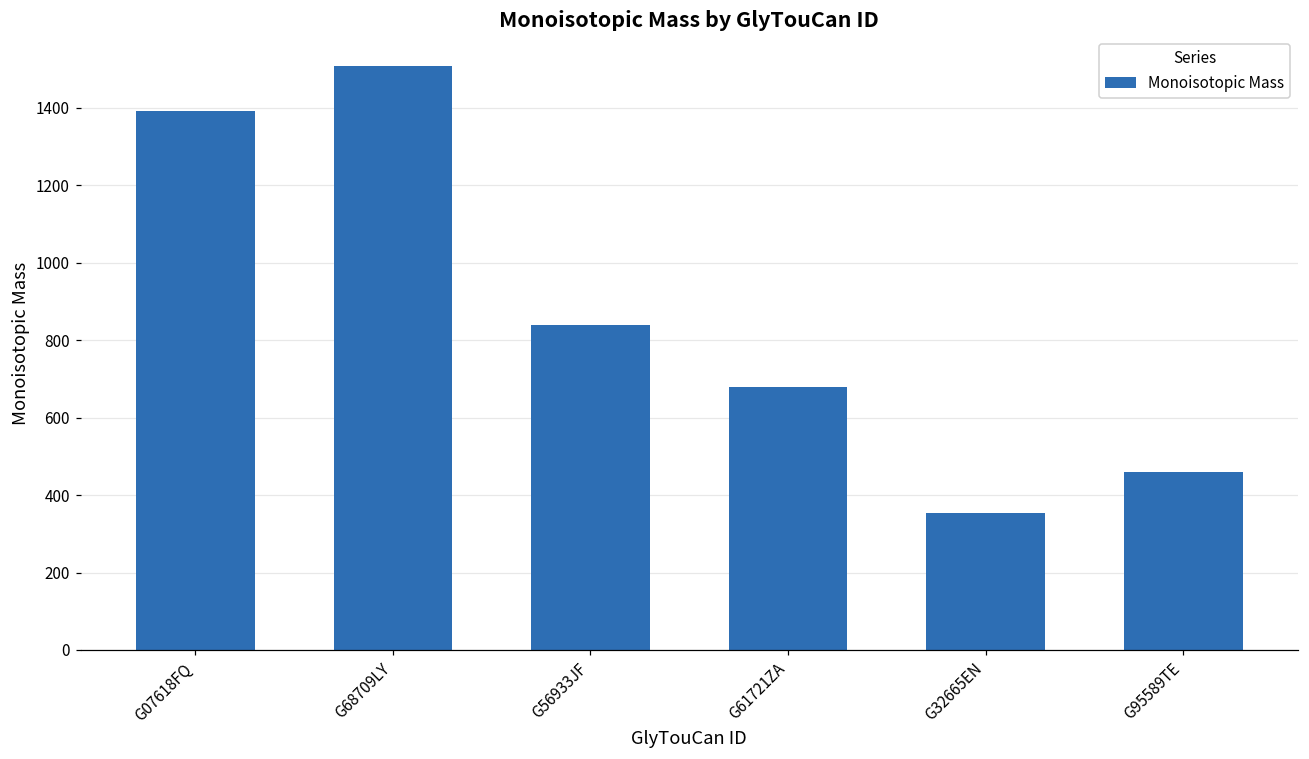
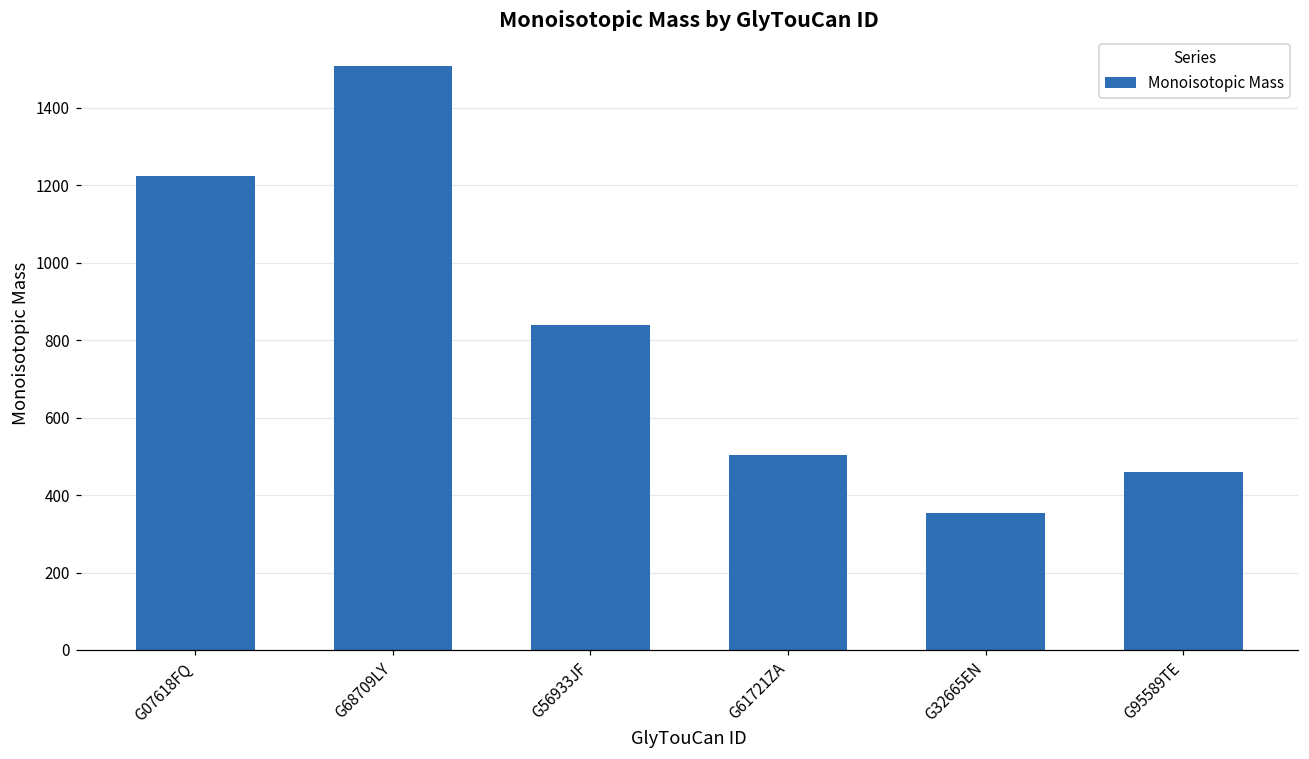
  {
-   "G07618FQ": 1390,
+   "G07618FQ": 1220,
    "G68709LY": 1510,
    "G56933JF": 840,
-   "G61721ZA": 680,
+   "G61721ZA": 500,
    "G32665EN": 350,
    "G95589TE": 460
  }
